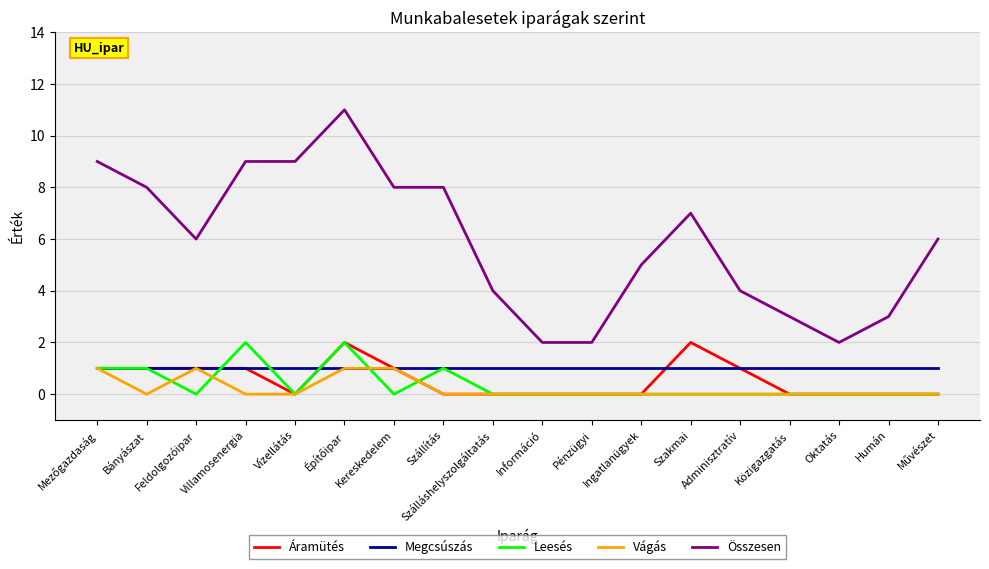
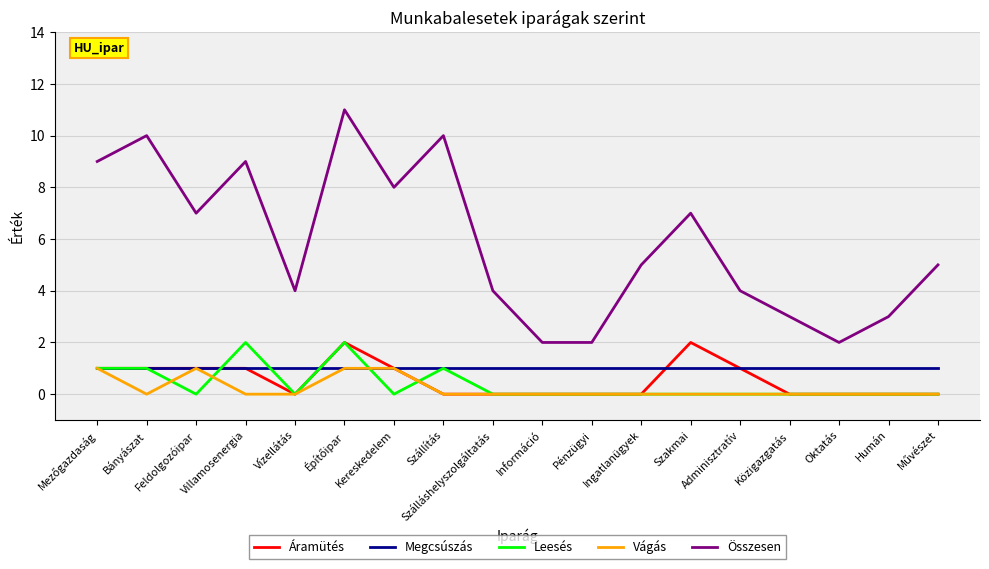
  {
    "Áramütés": {
      "Szakmai": 2
    },
    "Megcsúszás": {
      "Vízellátás": 1,
      "Szálláshelyszolgáltatás": 1,
      "Információ": 1,
      "Pénzügyi": 1,
      "Ingatlanügyek": 1,
      "Szakmai": 1,
      "Közigazgatás": 1,
      "Oktatás": 1,
      "Humán": 1,
      "Művészet": 1
    },
    "Leesés": {
      "Feldolgozóipar": 0,
      "Villamosenergia": 2,
      "Kereskedelem": 0
    },
    "Vágás": {
      "Bányászat": 0,
      "Villamosenergia": 0
    },
    "Összesen": {
      "Mezőgazdaság": 9,
-     "Bányászat": 8,
-     "Feldolgozóipar": 6,
+     "Bányászat": 10,
+     "Feldolgozóipar": 7,
      "Villamosenergia": 9,
-     "Vízellátás": 9,
+     "Vízellátás": 4,
      "Építőipar": 11,
      "Kereskedelem": 8,
-     "Szállítás": 8,
+     "Szállítás": 10,
      "Szálláshelyszolgáltatás": 4,
      "Információ": 2,
      "Pénzügyi": 2,
      "Ingatlanügyek": 5,
      "Szakmai": 7,
      "Adminisztratív": 4,
      "Közigazgatás": 3,
      "Oktatás": 2,
      "Humán": 3,
-     "Művészet": 6
+     "Művészet": 5
    }
  }
